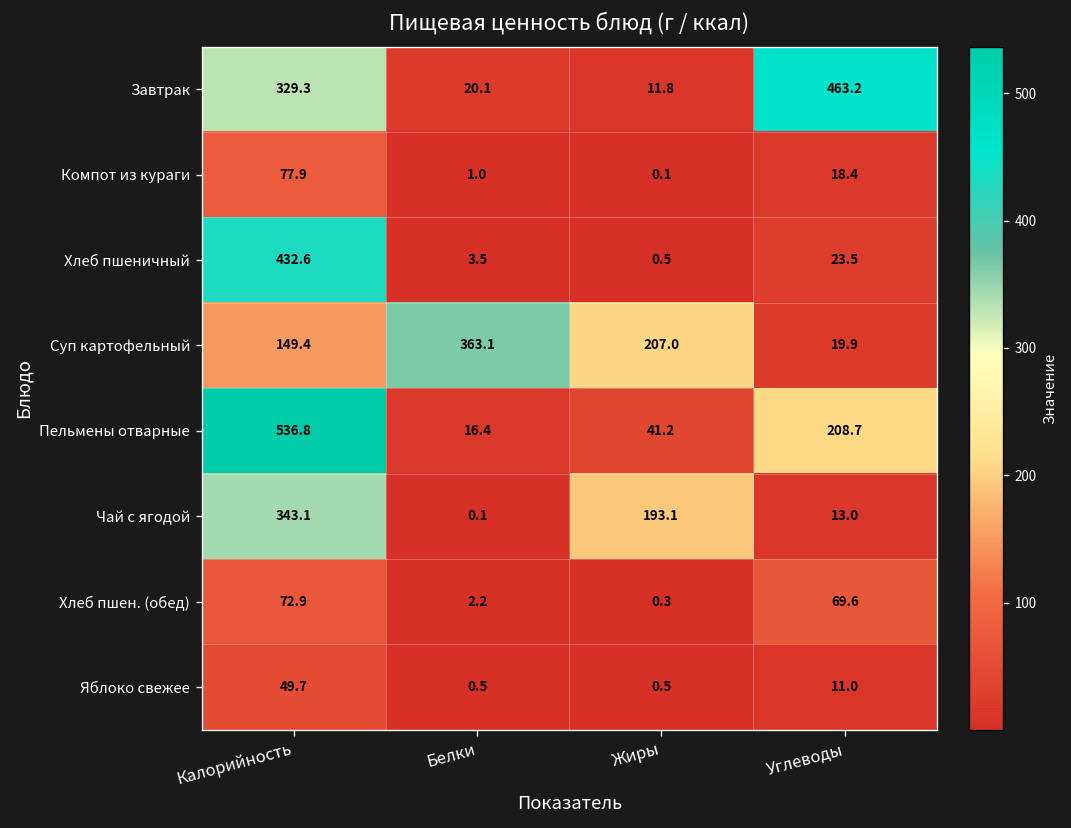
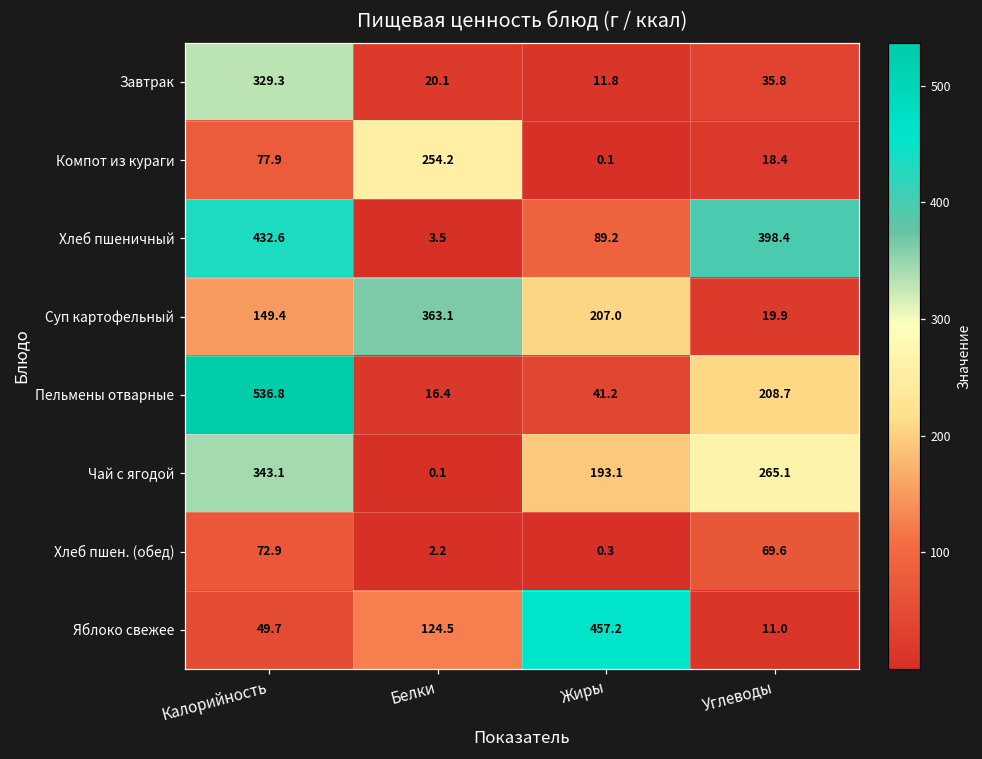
  {
    "Завтрак": {
      "Калорийность": 329.3,
      "Белки": 20.1,
      "Жиры": 11.8,
-     "Углеводы": 463.2
+     "Углеводы": 35.8
    },
    "Компот из кураги": {
      "Калорийность": 77.9,
-     "Белки": 1.0,
+     "Белки": 254.2,
      "Жиры": 0.1,
      "Углеводы": 18.4
    },
    "Хлеб пшеничный": {
      "Калорийность": 432.6,
      "Белки": 3.5,
-     "Жиры": 0.5,
-     "Углеводы": 23.5
+     "Жиры": 89.2,
+     "Углеводы": 398.4
    },
    "Суп картофельный": {
      "Калорийность": 149.4,
      "Белки": 363.1,
      "Жиры": 207.0,
      "Углеводы": 19.9
    },
    "Пельмены отварные": {
      "Калорийность": 536.8,
      "Белки": 16.4,
      "Жиры": 41.2,
      "Углеводы": 208.7
    },
    "Чай с ягодой": {
      "Калорийность": 343.1,
      "Белки": 0.1,
      "Жиры": 193.1,
-     "Углеводы": 13.0
+     "Углеводы": 265.1
    },
    "Хлеб пшен. (обед)": {
      "Калорийность": 72.9,
      "Белки": 2.2,
      "Жиры": 0.3,
      "Углеводы": 69.6
    },
    "Яблоко свежее": {
      "Калорийность": 49.7,
-     "Белки": 0.5,
-     "Жиры": 0.5,
+     "Белки": 124.5,
+     "Жиры": 457.2,
      "Углеводы": 11.0
    }
  }
